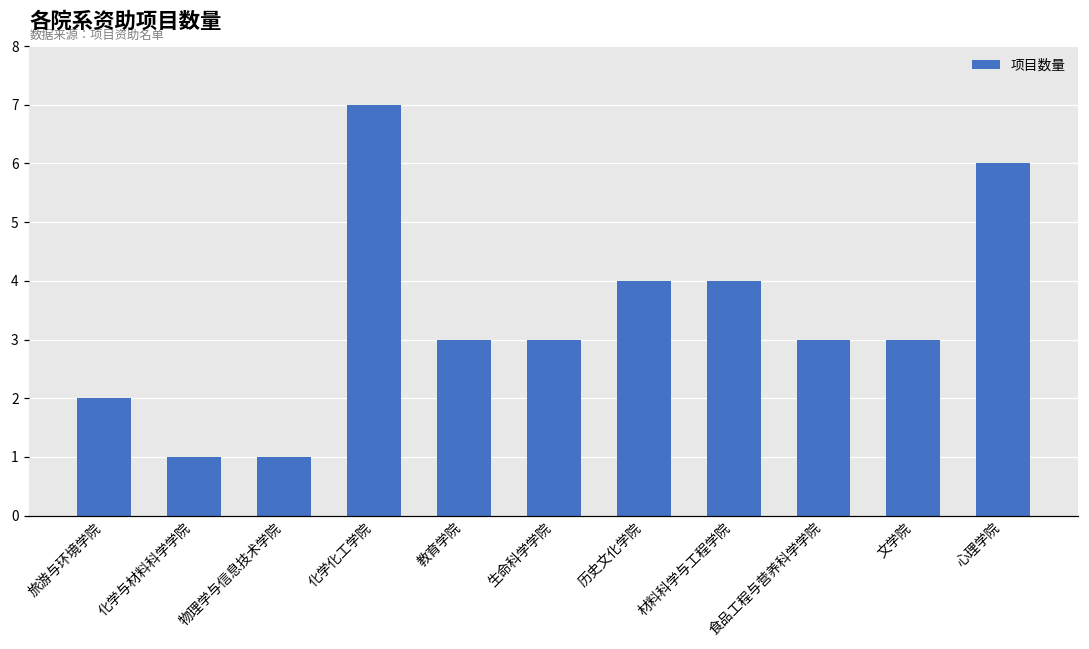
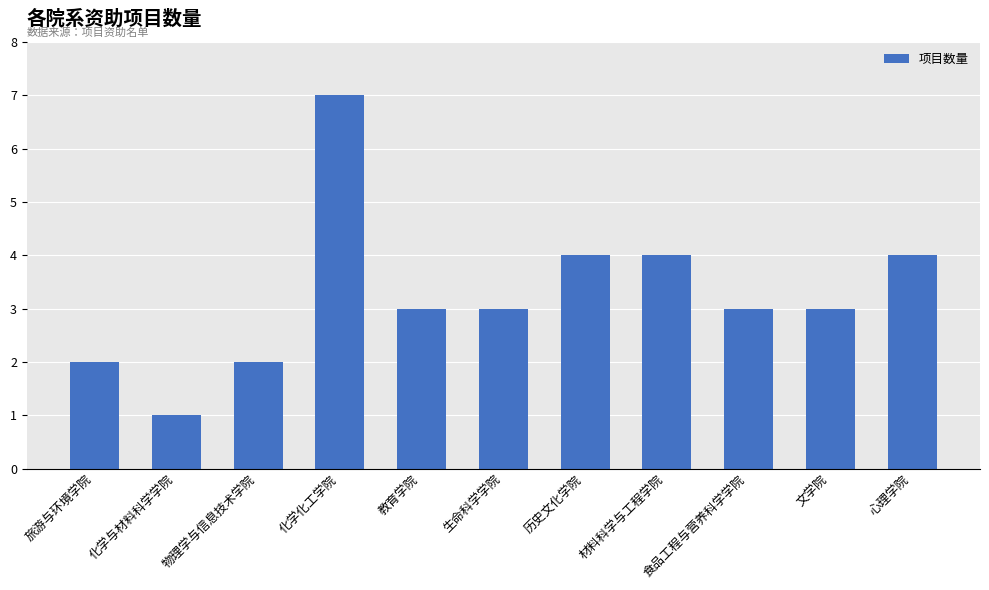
  {
    "旅游与环境学院": 2,
    "化学与材料科学学院": 1,
-   "物理学与信息技术学院": 1,
+   "物理学与信息技术学院": 2,
    "化学化工学院": 7,
    "教育学院": 3,
    "生命科学学院": 3,
    "历史文化学院": 4,
    "材料科学与工程学院": 4,
    "食品工程与营养科学学院": 3,
    "文学院": 3,
-   "心理学院": 6
+   "心理学院": 4
  }
